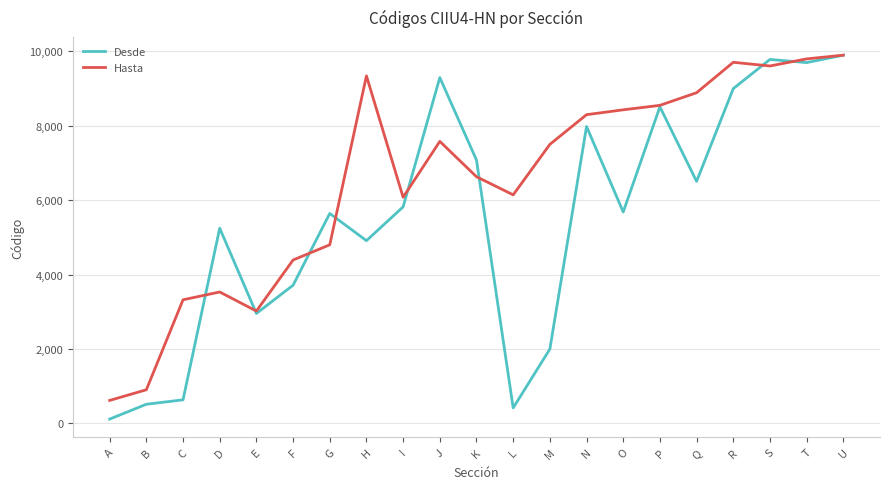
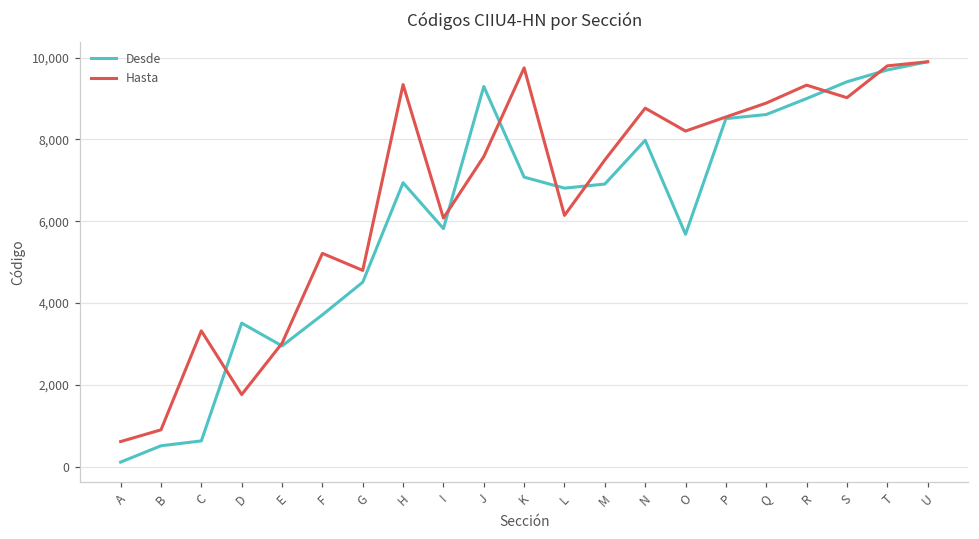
  {
    "Desde": {
      "A": "100",
      "B": "500",
      "C": "600",
-     "D": "5,200",
+     "D": "3,500",
      "F": "3,700",
-     "G": "5,600",
-     "H": "4,900",
+     "G": "4,500",
+     "H": "6,900",
      "I": "5,800",
      "J": "9,300",
      "K": "7,100",
-     "L": "400",
-     "M": "2,000",
+     "L": "6,800",
+     "M": "6,900",
      "N": "8,000",
      "O": "5,700",
-     "Q": "6,500",
+     "Q": "8,600",
      "R": "9,000",
-     "S": "9,800",
+     "S": "9,400",
      "T": "9,700"
    },
    "Hasta": {
      "A": "600",
      "B": "900",
      "C": "3,300",
-     "D": "3,500",
-     "F": "4,400",
+     "D": "1,800",
+     "F": "5,200",
      "G": "4,800",
      "H": "9,300",
      "I": "6,100",
      "J": "7,600",
-     "K": "6,600",
+     "K": "9,800",
      "L": "6,100",
      "M": "7,500",
-     "N": "8,300",
-     "O": "8,400",
+     "N": "8,800",
+     "O": "8,200",
      "Q": "8,900",
-     "R": "9,700",
-     "S": "9,600",
+     "R": "9,300",
+     "S": "9,000",
      "T": "9,800"
    }
  }
